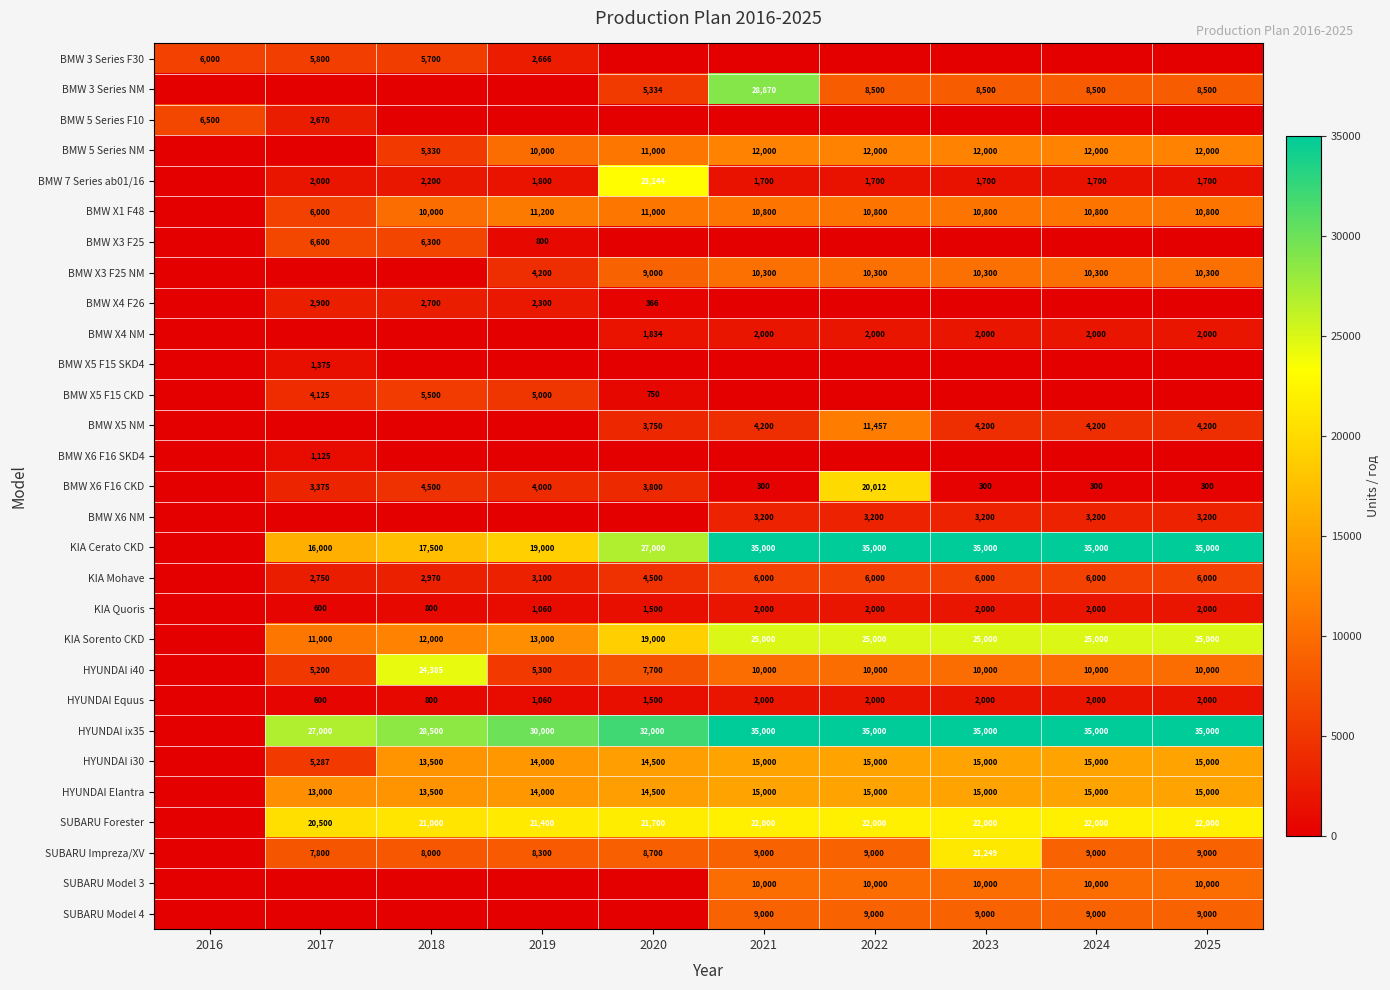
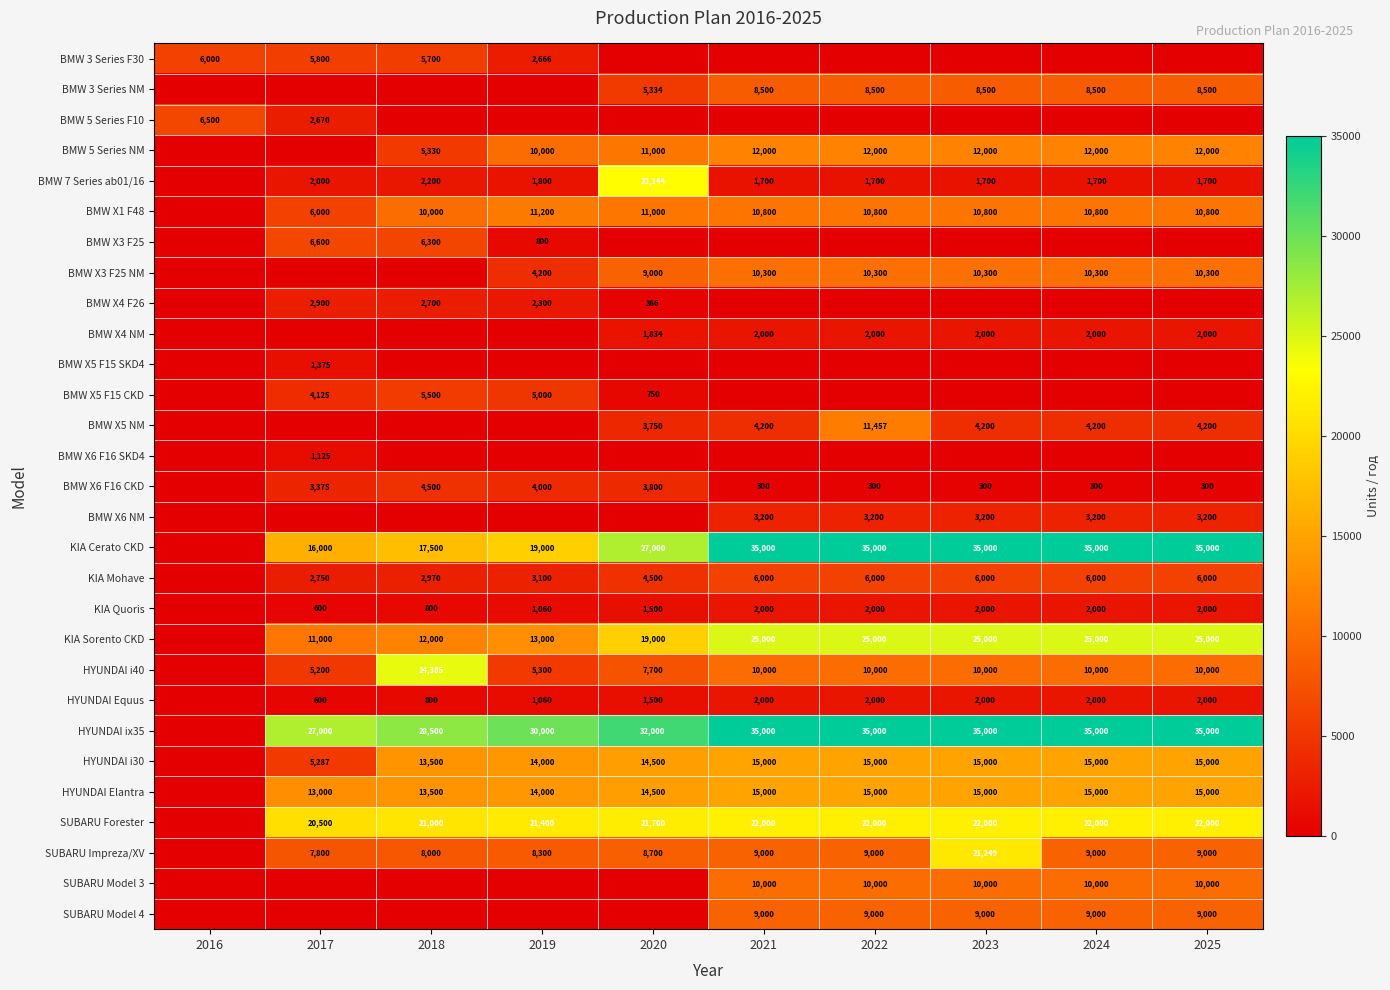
  {
    "BMW 3 Series F30": {
      "2016": "6,000",
      "2017": "5,800",
      "2018": "5,700",
      "2019": "2,666"
    },
    "BMW 3 Series NM": {
      "2020": "5,334",
-     "2021": "28,870",
+     "2021": "8,500",
      "2022": "8,500",
      "2023": "8,500",
      "2024": "8,500",
      "2025": "8,500"
    },
    "BMW 5 Series F10": {
      "2016": "6,500",
      "2017": "2,670"
    },
    "BMW 5 Series NM": {
      "2018": "5,330",
      "2019": "10,000",
      "2020": "11,000",
      "2021": "12,000",
      "2022": "12,000",
      "2023": "12,000",
      "2024": "12,000",
      "2025": "12,000"
    },
    "BMW 7 Series ab01/16": {
      "2017": "2,000",
      "2018": "2,200",
      "2019": "1,800",
      "2020": "23,144",
      "2021": "1,700",
      "2022": "1,700",
      "2023": "1,700",
      "2024": "1,700",
      "2025": "1,700"
    },
    "BMW X1 F48": {
      "2017": "6,000",
      "2018": "10,000",
      "2019": "11,200",
      "2020": "11,000",
      "2021": "10,800",
      "2022": "10,800",
      "2023": "10,800",
      "2024": "10,800",
      "2025": "10,800"
    },
    "BMW X3 F25": {
      "2017": "6,600",
      "2018": "6,300",
      "2019": "800"
    },
    "BMW X3 F25 NM": {
      "2019": "4,200",
      "2020": "9,000",
      "2021": "10,300",
      "2022": "10,300",
      "2023": "10,300",
      "2024": "10,300",
      "2025": "10,300"
    },
    "BMW X4 F26": {
      "2017": "2,900",
      "2018": "2,700",
      "2019": "2,300",
      "2020": "366"
    },
    "BMW X4 NM": {
      "2020": "1,834",
      "2021": "2,000",
      "2022": "2,000",
      "2023": "2,000",
      "2024": "2,000",
      "2025": "2,000"
    },
    "BMW X5 F15 SKD4": {
      "2017": "1,375"
    },
    "BMW X5 F15 CKD": {
      "2017": "4,125",
      "2018": "5,500",
      "2019": "5,000",
      "2020": "750"
    },
    "BMW X5 NM": {
      "2020": "3,750",
      "2021": "4,200",
      "2022": "11,457",
      "2023": "4,200",
      "2024": "4,200",
      "2025": "4,200"
    },
    "BMW X6 F16 SKD4": {
      "2017": "1,125"
    },
    "BMW X6 F16 CKD": {
      "2017": "3,375",
      "2018": "4,500",
      "2019": "4,000",
      "2020": "3,800",
      "2021": "300",
-     "2022": "20,012",
+     "2022": "300",
      "2023": "300",
      "2024": "300",
      "2025": "300"
    },
    "BMW X6 NM": {
      "2021": "3,200",
      "2022": "3,200",
      "2023": "3,200",
      "2024": "3,200",
      "2025": "3,200"
    },
    "KIA Cerato CKD": {
      "2017": "16,000",
      "2018": "17,500",
      "2019": "19,000",
      "2020": "27,000",
      "2021": "35,000",
      "2022": "35,000",
      "2023": "35,000",
      "2024": "35,000",
      "2025": "35,000"
    },
    "KIA Mohave": {
      "2017": "2,750",
      "2018": "2,970",
      "2019": "3,100",
      "2020": "4,500",
      "2021": "6,000",
      "2022": "6,000",
      "2023": "6,000",
      "2024": "6,000",
      "2025": "6,000"
    },
    "KIA Quoris": {
      "2017": "600",
      "2018": "800",
      "2019": "1,060",
      "2020": "1,500",
      "2021": "2,000",
      "2022": "2,000",
      "2023": "2,000",
      "2024": "2,000",
      "2025": "2,000"
    },
    "KIA Sorento CKD": {
      "2017": "11,000",
      "2018": "12,000",
      "2019": "13,000",
      "2020": "19,000",
      "2021": "25,000",
      "2022": "25,000",
      "2023": "25,000",
      "2024": "25,000",
      "2025": "25,000"
    },
    "HYUNDAI i40": {
      "2017": "5,200",
      "2018": "24,385",
      "2019": "5,300",
      "2020": "7,700",
      "2021": "10,000",
      "2022": "10,000",
      "2023": "10,000",
      "2024": "10,000",
      "2025": "10,000"
    },
    "HYUNDAI Equus": {
      "2017": "600",
      "2018": "800",
      "2019": "1,060",
      "2020": "1,500",
      "2021": "2,000",
      "2022": "2,000",
      "2023": "2,000",
      "2024": "2,000",
      "2025": "2,000"
    },
    "HYUNDAI ix35": {
      "2017": "27,000",
      "2018": "28,500",
      "2019": "30,000",
      "2020": "32,000",
      "2021": "35,000",
      "2022": "35,000",
      "2023": "35,000",
      "2024": "35,000",
      "2025": "35,000"
    },
    "HYUNDAI i30": {
      "2017": "5,287",
      "2018": "13,500",
      "2019": "14,000",
      "2020": "14,500",
      "2021": "15,000",
      "2022": "15,000",
      "2023": "15,000",
      "2024": "15,000",
      "2025": "15,000"
    },
    "HYUNDAI Elantra": {
      "2017": "13,000",
      "2018": "13,500",
      "2019": "14,000",
      "2020": "14,500",
      "2021": "15,000",
      "2022": "15,000",
      "2023": "15,000",
      "2024": "15,000",
      "2025": "15,000"
    },
    "SUBARU Forester": {
      "2017": "20,500",
      "2018": "21,000",
      "2019": "21,400",
      "2020": "21,700",
      "2021": "22,000",
      "2022": "22,000",
      "2023": "22,000",
      "2024": "22,000",
      "2025": "22,000"
    },
    "SUBARU Impreza/XV": {
      "2017": "7,800",
      "2018": "8,000",
      "2019": "8,300",
      "2020": "8,700",
      "2021": "9,000",
      "2022": "9,000",
      "2023": "21,249",
      "2024": "9,000",
      "2025": "9,000"
    },
    "SUBARU Model 3": {
      "2021": "10,000",
      "2022": "10,000",
      "2023": "10,000",
      "2024": "10,000",
      "2025": "10,000"
    },
    "SUBARU Model 4": {
      "2021": "9,000",
      "2022": "9,000",
      "2023": "9,000",
      "2024": "9,000",
      "2025": "9,000"
    }
  }
